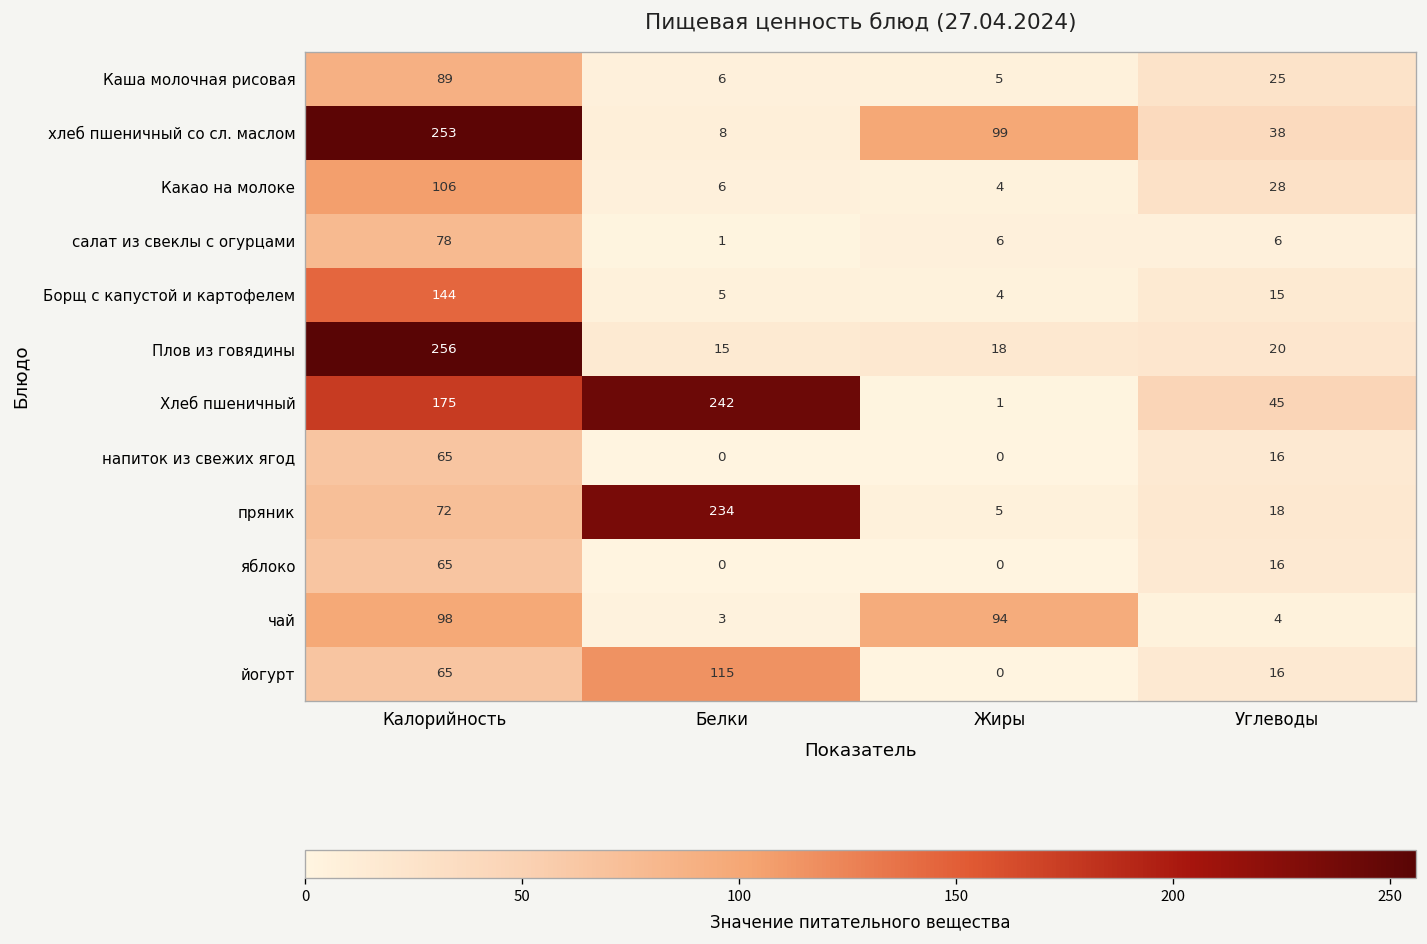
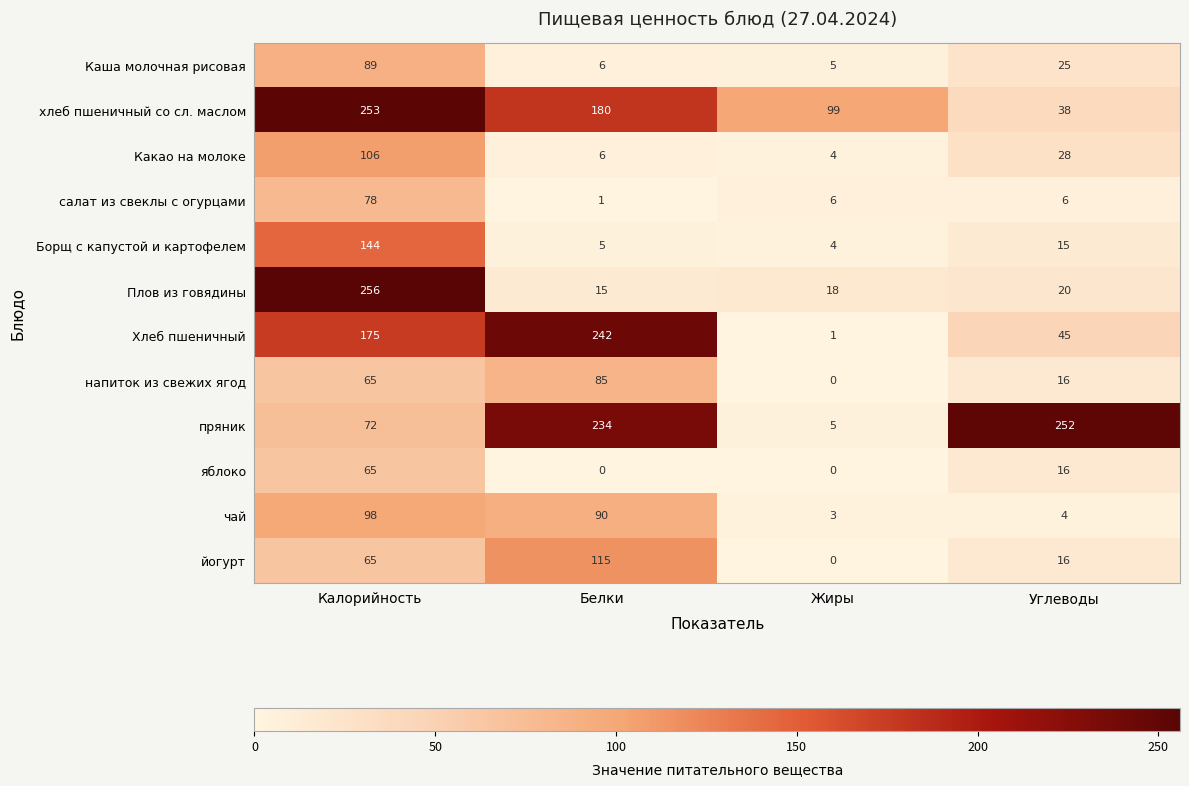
  {
    "Каша молочная рисовая": {
      "Калорийность": 89,
      "Белки": 6,
      "Жиры": 5,
      "Углеводы": 25
    },
    "хлеб пшеничный со сл. маслом": {
      "Калорийность": 253,
-     "Белки": 8,
+     "Белки": 180,
      "Жиры": 99,
      "Углеводы": 38
    },
    "Какао на молоке": {
      "Калорийность": 106,
      "Белки": 6,
      "Жиры": 4,
      "Углеводы": 28
    },
    "салат из свеклы с огурцами": {
      "Калорийность": 78,
      "Белки": 1,
      "Жиры": 6,
      "Углеводы": 6
    },
    "Борщ с капустой и картофелем": {
      "Калорийность": 144,
      "Белки": 5,
      "Жиры": 4,
      "Углеводы": 15
    },
    "Плов из говядины": {
      "Калорийность": 256,
      "Белки": 15,
      "Жиры": 18,
      "Углеводы": 20
    },
    "Хлеб пшеничный": {
      "Калорийность": 175,
      "Белки": 242,
      "Жиры": 1,
      "Углеводы": 45
    },
    "напиток из свежих ягод": {
      "Калорийность": 65,
-     "Белки": 0,
+     "Белки": 85,
      "Жиры": 0,
      "Углеводы": 16
    },
    "пряник": {
      "Калорийность": 72,
      "Белки": 234,
      "Жиры": 5,
-     "Углеводы": 18
+     "Углеводы": 252
    },
    "яблоко": {
      "Калорийность": 65,
      "Белки": 0,
      "Жиры": 0,
      "Углеводы": 16
    },
    "чай": {
      "Калорийность": 98,
-     "Белки": 3,
-     "Жиры": 94,
+     "Белки": 90,
+     "Жиры": 3,
      "Углеводы": 4
    },
    "йогурт": {
      "Калорийность": 65,
      "Белки": 115,
      "Жиры": 0,
      "Углеводы": 16
    }
  }
